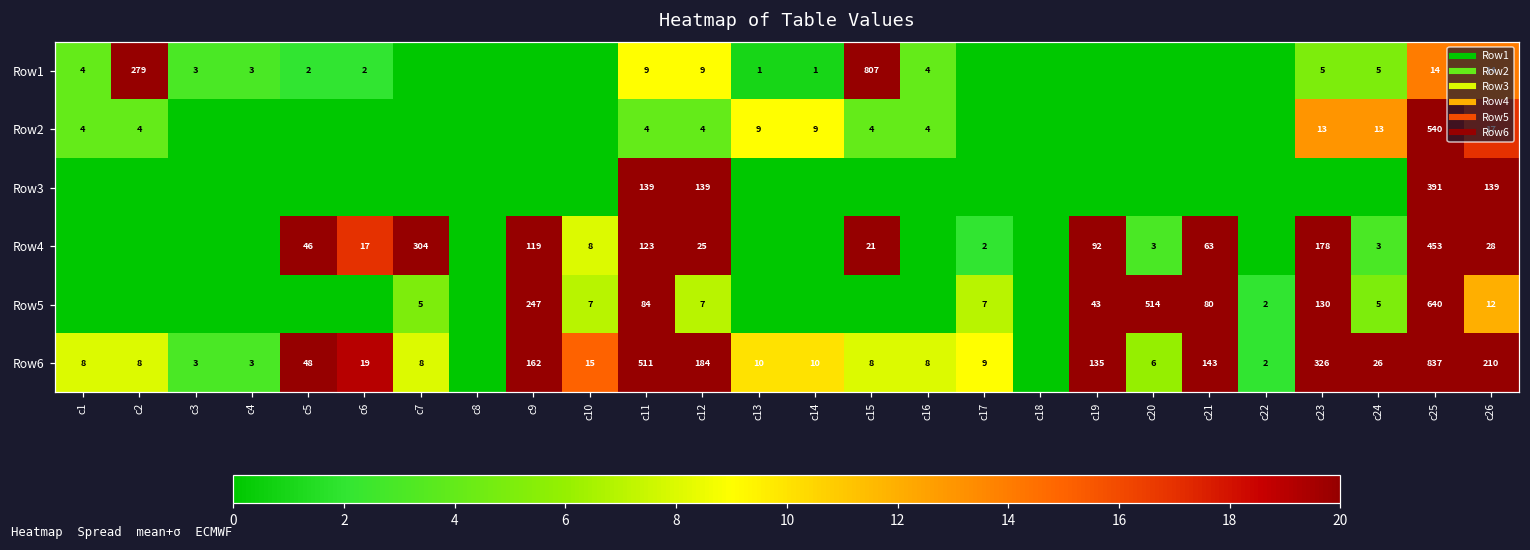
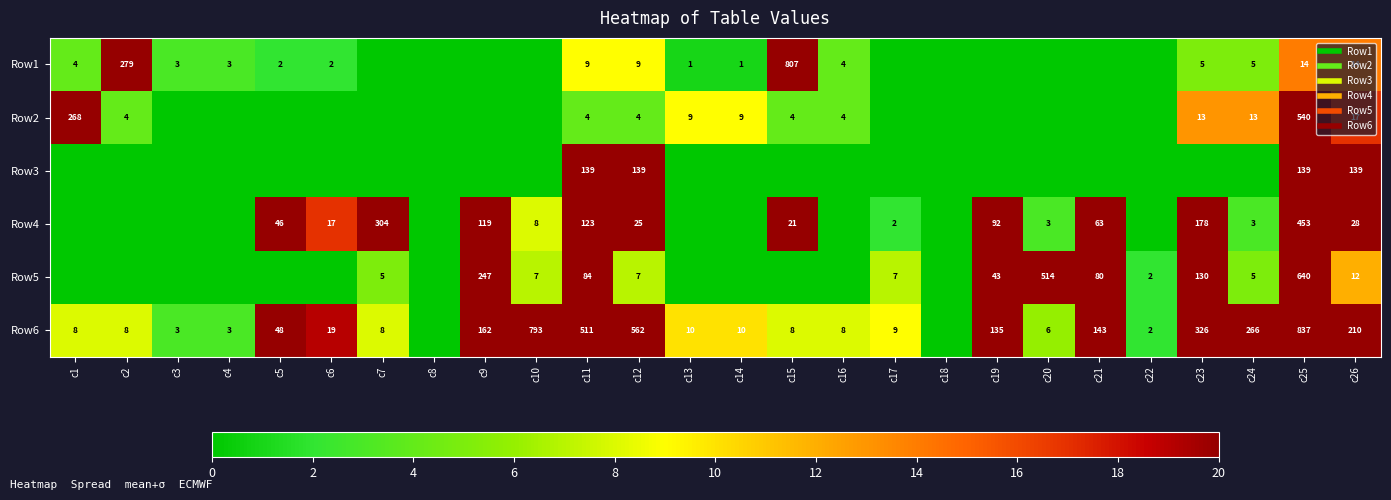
  {
    "Row1": {
      "c1": 4,
      "c2": 279,
      "c3": 3,
      "c4": 3,
      "c5": 2,
      "c6": 2,
      "c11": 9,
      "c12": 9,
      "c13": 1,
      "c14": 1,
      "c15": 807,
      "c16": 4,
      "c23": 5,
      "c24": 5,
      "c25": 14
    },
    "Row2": {
-     "c1": 4,
+     "c1": 268,
      "c2": 4,
      "c11": 4,
      "c12": 4,
      "c13": 9,
      "c14": 9,
      "c15": 4,
      "c16": 4,
      "c23": 13,
      "c24": 13,
      "c25": 540
    },
    "Row3": {
      "c11": 139,
      "c12": 139,
-     "c25": 391,
+     "c25": 139,
      "c26": 139
    },
    "Row4": {
      "c5": 46,
      "c6": 17,
      "c7": 304,
      "c9": 119,
      "c10": 8,
      "c11": 123,
      "c12": 25,
      "c15": 21,
      "c17": 2,
      "c19": 92,
      "c20": 3,
      "c21": 63,
      "c23": 178,
      "c24": 3,
      "c25": 453,
      "c26": 28
    },
    "Row5": {
      "c7": 5,
      "c9": 247,
      "c10": 7,
      "c11": 84,
      "c12": 7,
      "c17": 7,
      "c19": 43,
      "c20": 514,
      "c21": 80,
      "c22": 2,
      "c23": 130,
      "c24": 5,
      "c25": 640,
      "c26": 12
    },
    "Row6": {
      "c1": 8,
      "c2": 8,
      "c3": 3,
      "c4": 3,
      "c5": 48,
      "c6": 19,
      "c7": 8,
      "c9": 162,
-     "c10": 15,
+     "c10": 793,
      "c11": 511,
-     "c12": 184,
+     "c12": 562,
      "c13": 10,
      "c14": 10,
      "c15": 8,
      "c16": 8,
      "c17": 9,
      "c19": 135,
      "c20": 6,
      "c21": 143,
      "c22": 2,
      "c23": 326,
-     "c24": 26,
+     "c24": 266,
      "c25": 837,
      "c26": 210
    }
  }
